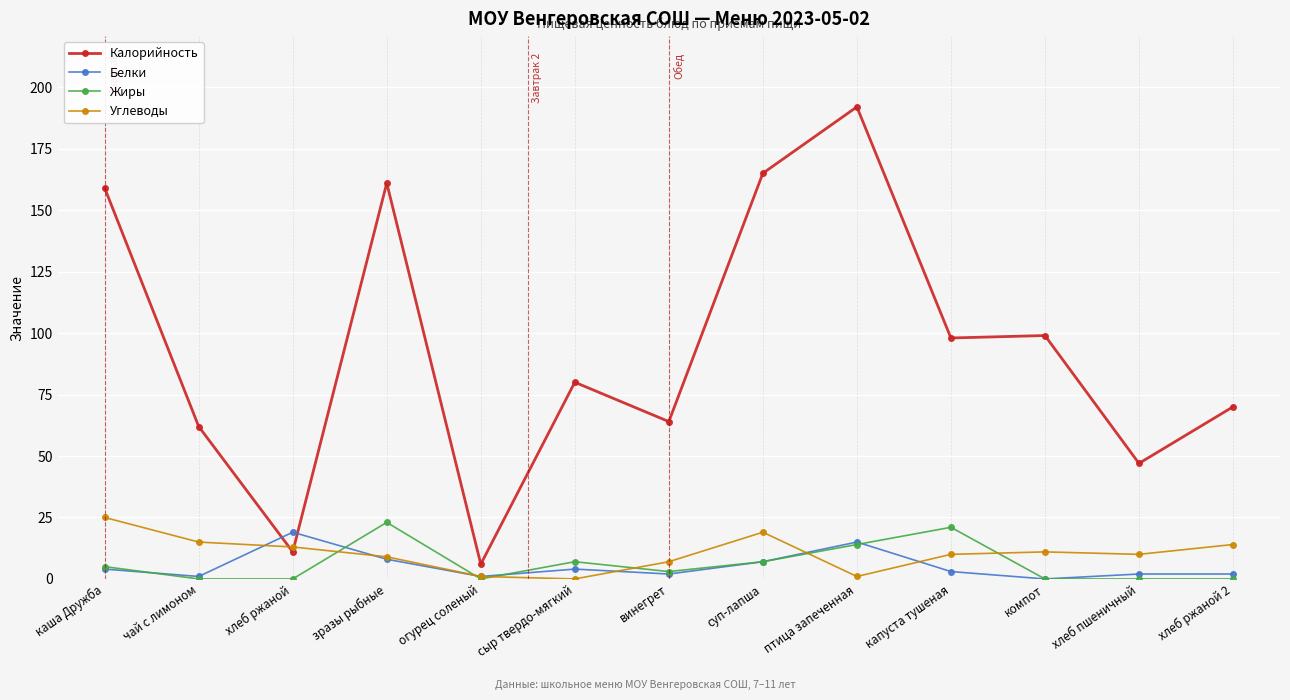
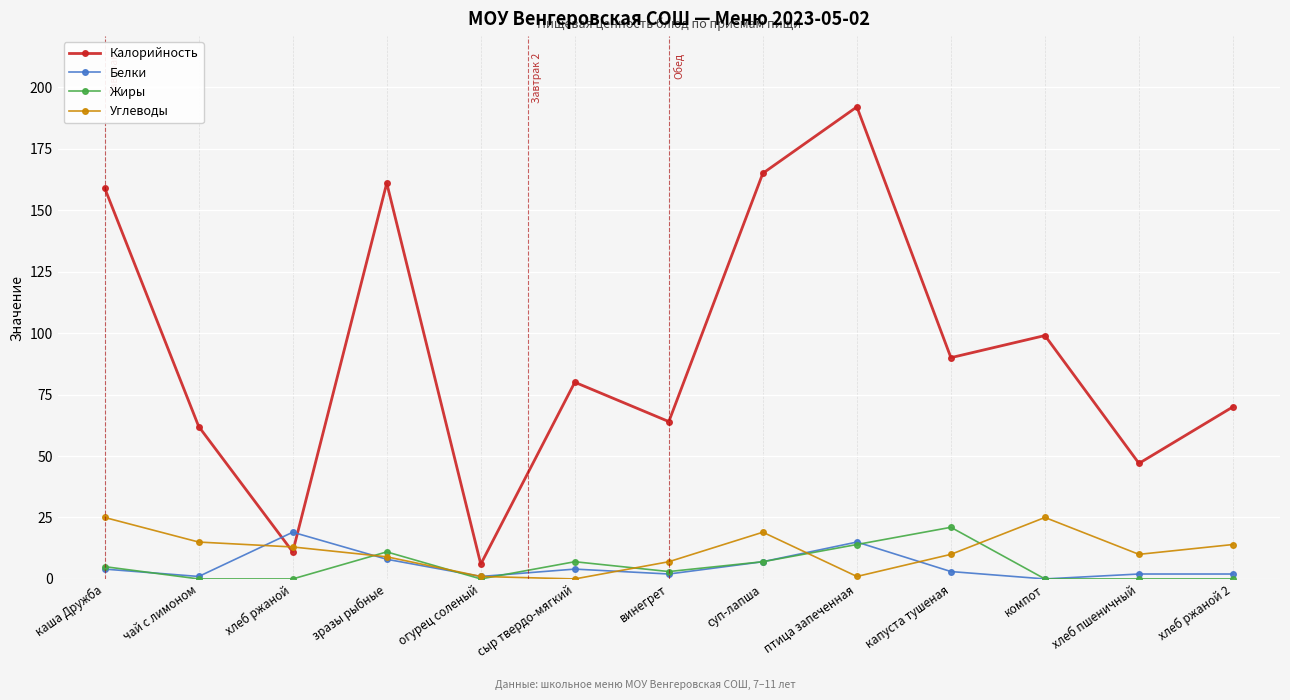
  {
    "Калорийность": {
      "каша Дружба": 159,
      "чай с лимоном": 62,
      "хлеб ржаной": 11,
      "зразы рыбные": 161,
      "огурец соленый": 6,
      "сыр твердо-мягкий": 80,
      "винегрет": 64,
      "суп-лапша": 165,
      "птица запеченная": 192,
-     "капуста тушеная": 98,
+     "капуста тушеная": 90,
      "компот": 99,
      "хлеб пшеничный": 47,
      "хлеб ржаной 2": 70
    },
    "Белки": {
      "хлеб ржаной": 19,
      "сыр твердо-мягкий": 4,
      "капуста тушеная": 3,
      "хлеб пшеничный": 2,
      "хлеб ржаной 2": 2
    },
    "Жиры": {
      "хлеб ржаной": 0,
-     "зразы рыбные": 23,
+     "зразы рыбные": 11,
      "сыр твердо-мягкий": 7,
      "капуста тушеная": 21,
      "хлеб пшеничный": 0,
      "хлеб ржаной 2": 0
    },
    "Углеводы": {
      "каша Дружба": 25,
      "чай с лимоном": 15,
      "хлеб ржаной": 13,
      "сыр твердо-мягкий": 0,
      "винегрет": 7,
      "суп-лапша": 19,
      "птица запеченная": 1,
      "капуста тушеная": 10,
-     "компот": 11,
+     "компот": 25,
      "хлеб пшеничный": 10,
      "хлеб ржаной 2": 14
    }
  }
